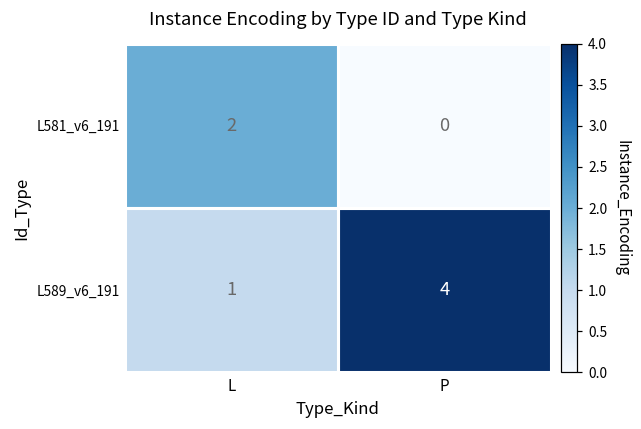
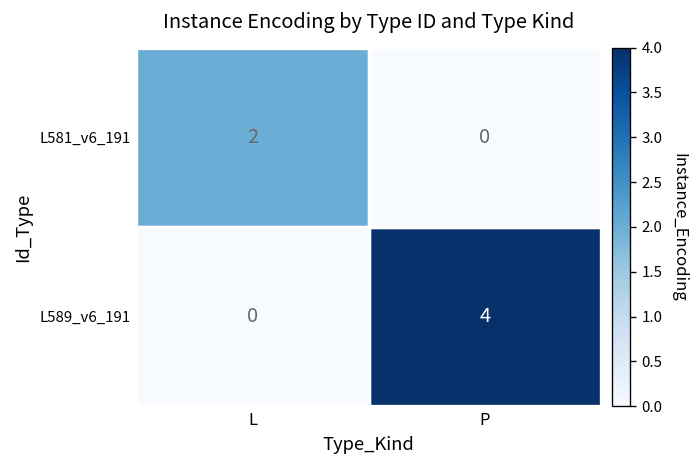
  {
    "L581_v6_191": {
      "L": 2,
      "P": 0
    },
    "L589_v6_191": {
-     "L": 1,
+     "L": 0,
      "P": 4
    }
  }
